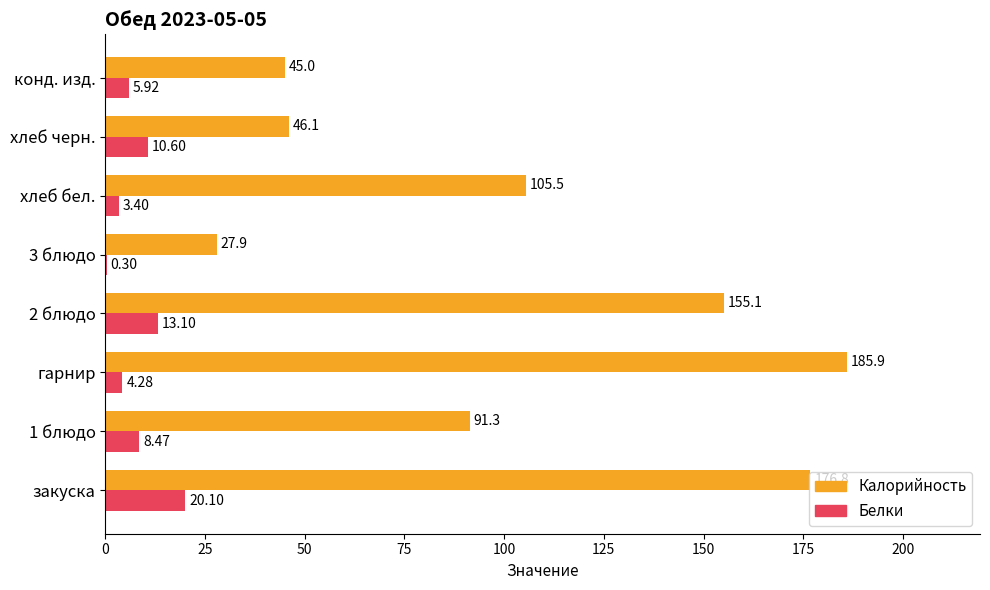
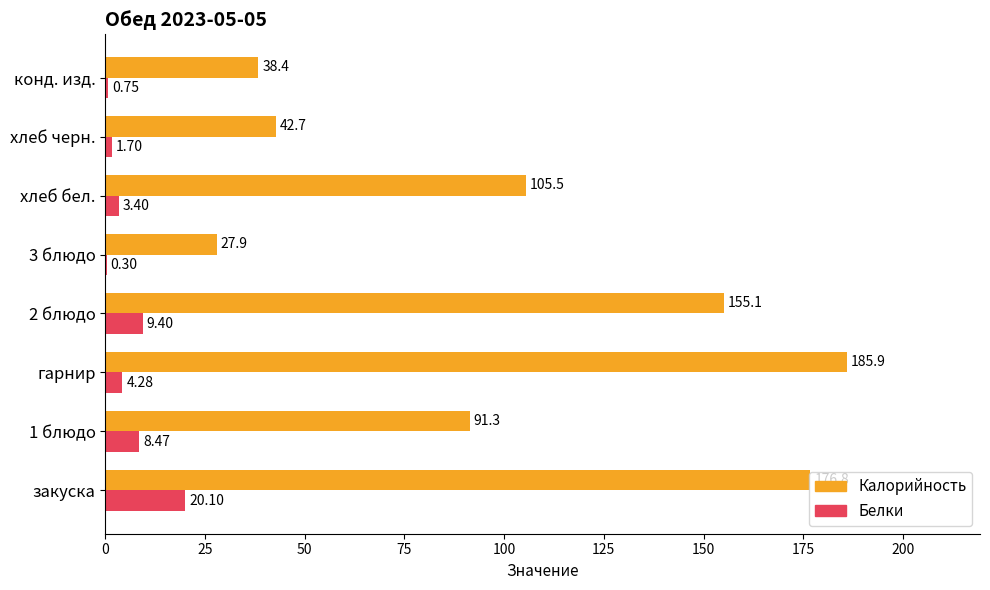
  {
    "Калорийность": {
-     "конд. изд.": 45.0,
-     "хлеб черн.": 46.1,
+     "конд. изд.": 38.4,
+     "хлеб черн.": 42.7,
      "хлеб бел.": 105.5,
      "3 блюдо": 27.9,
      "2 блюдо": 155.1,
      "гарнир": 185.9,
      "1 блюдо": 91.3
    },
    "Белки": {
-     "конд. изд.": 5.92,
-     "хлеб черн.": 10.60,
+     "конд. изд.": 0.75,
+     "хлеб черн.": 1.70,
      "хлеб бел.": 3.40,
      "3 блюдо": 0.30,
-     "2 блюдо": 13.10,
+     "2 блюдо": 9.40,
      "гарнир": 4.28,
      "1 блюдо": 8.47,
      "закуска": 20.10
    }
  }
